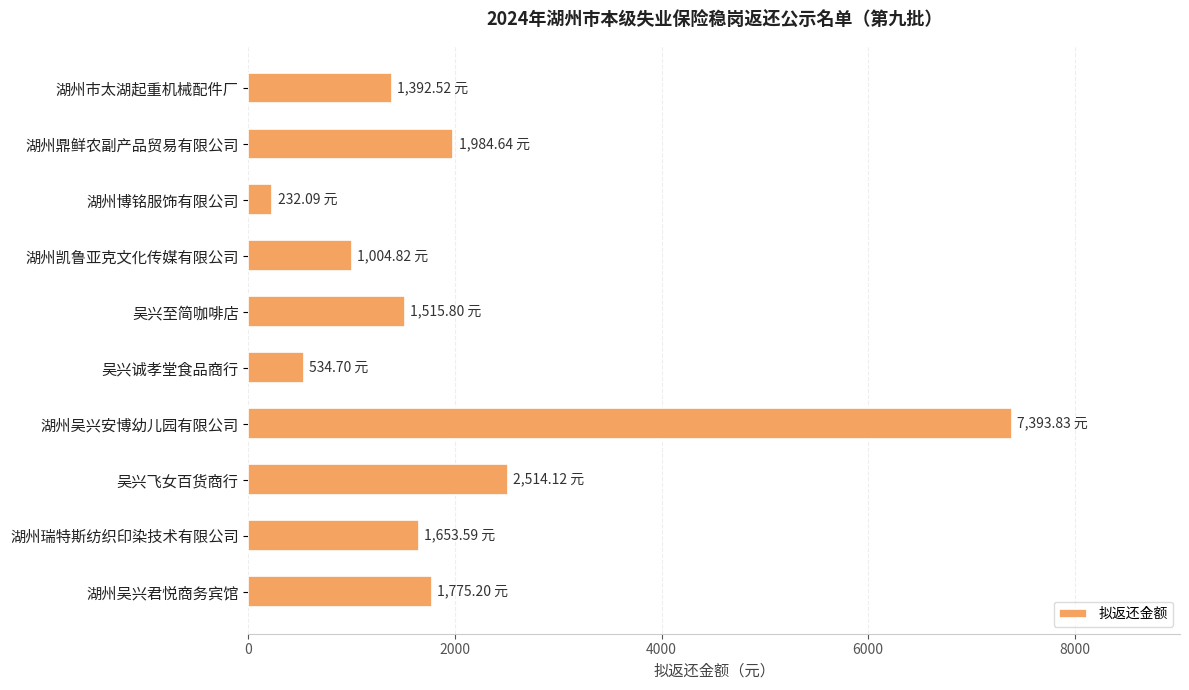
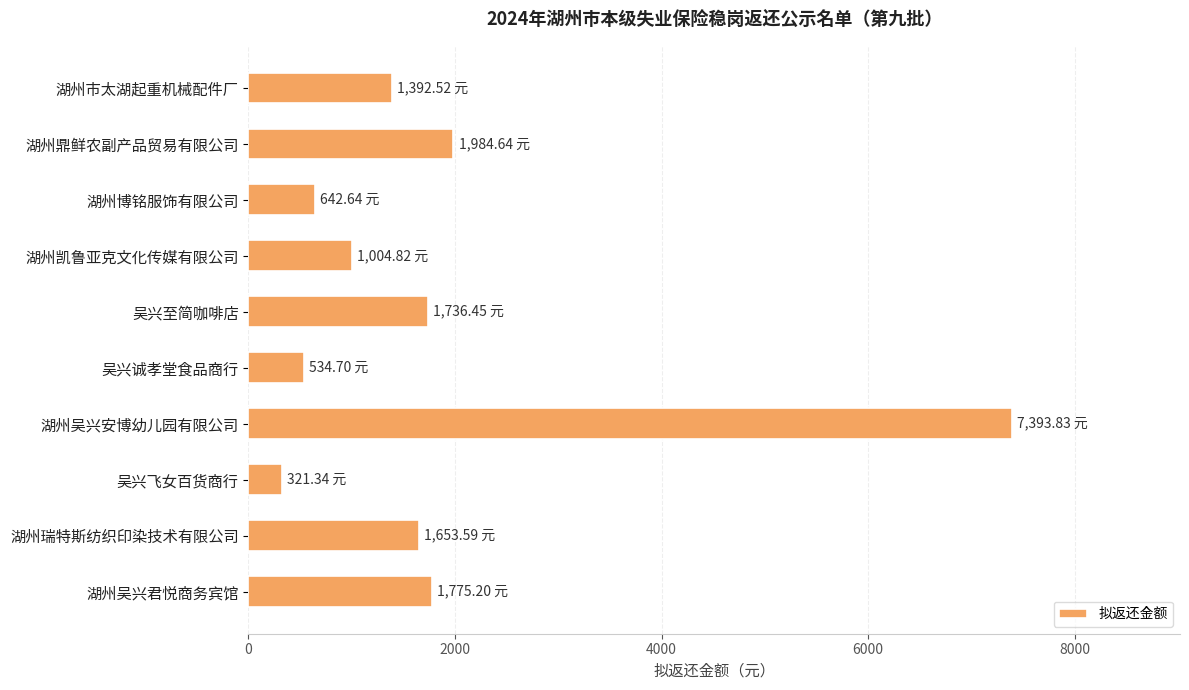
  {
    "湖州市太湖起重机械配件厂": "1,392.52",
    "湖州鼎鲜农副产品贸易有限公司": "1,984.64",
-   "湖州博铭服饰有限公司": "232.09",
+   "湖州博铭服饰有限公司": "642.64",
    "湖州凯鲁亚克文化传媒有限公司": "1,004.82",
-   "吴兴至简咖啡店": "1,515.80",
+   "吴兴至简咖啡店": "1,736.45",
    "吴兴诚孝堂食品商行": "534.70",
    "湖州吴兴安博幼儿园有限公司": "7,393.83",
-   "吴兴飞女百货商行": "2,514.12",
+   "吴兴飞女百货商行": "321.34",
    "湖州瑞特斯纺织印染技术有限公司": "1,653.59",
    "湖州吴兴君悦商务宾馆": "1,775.20"
  }
